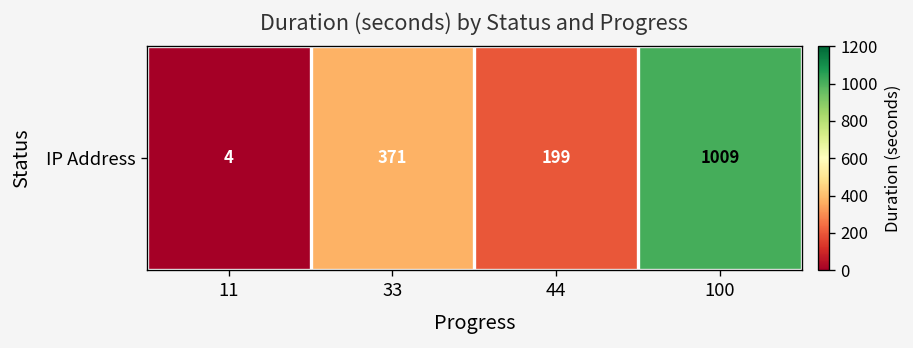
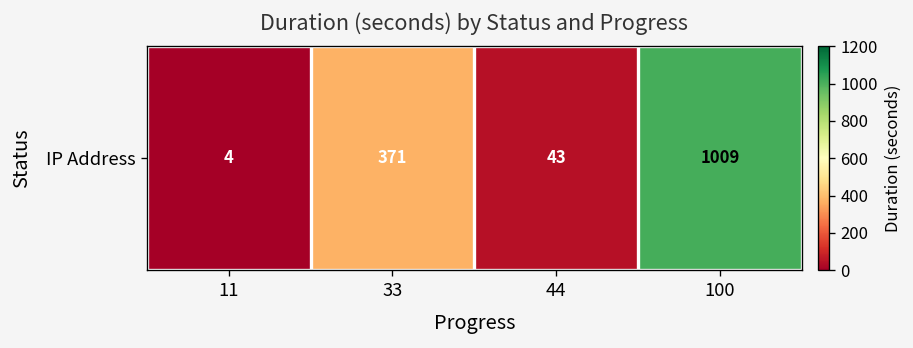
  {
    "IP Address": {
      "11": 4,
      "33": 371,
-     "44": 199,
+     "44": 43,
      "100": 1009
    }
  }
